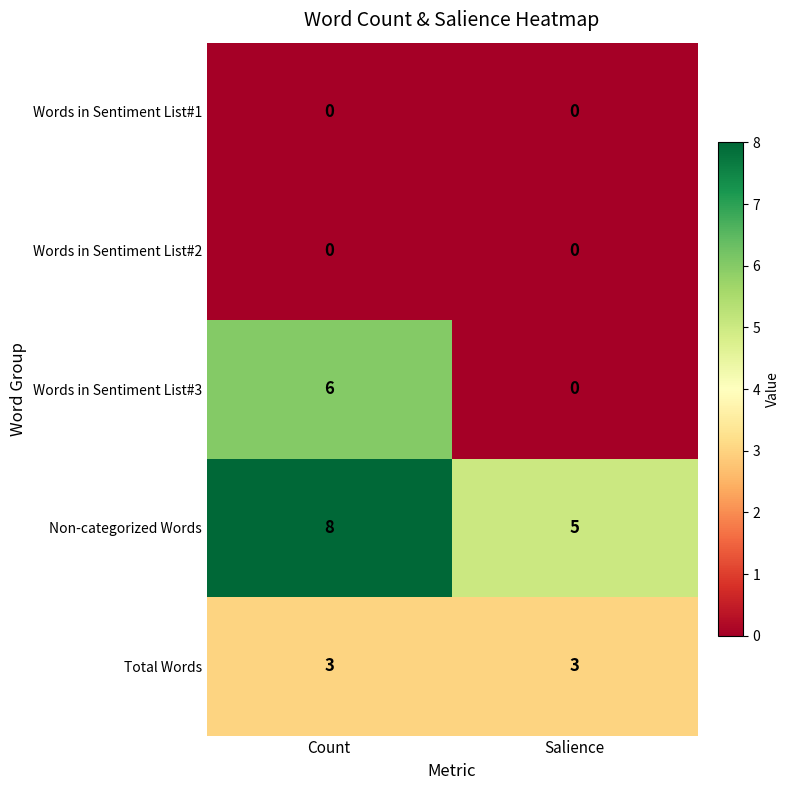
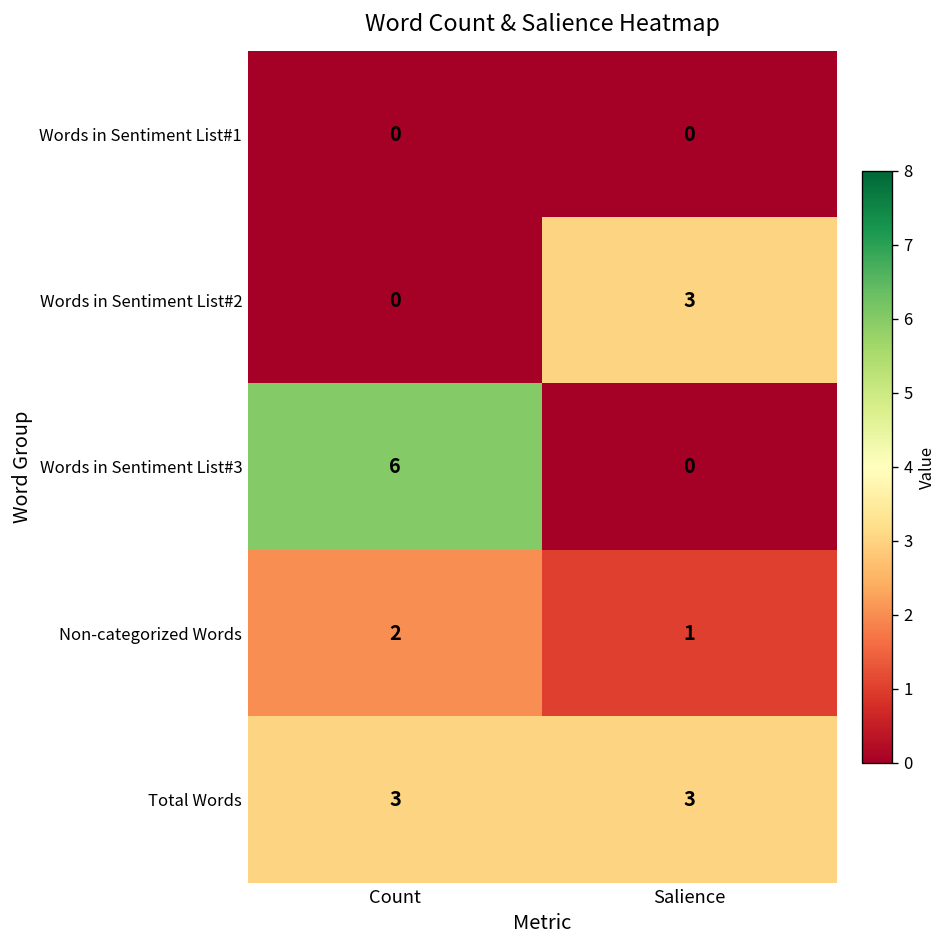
  {
    "Words in Sentiment List#1": {
      "Count": 0,
      "Salience": 0
    },
    "Words in Sentiment List#2": {
      "Count": 0,
-     "Salience": 0
+     "Salience": 3
    },
    "Words in Sentiment List#3": {
      "Count": 6,
      "Salience": 0
    },
    "Non-categorized Words": {
-     "Count": 8,
-     "Salience": 5
+     "Count": 2,
+     "Salience": 1
    },
    "Total Words": {
      "Count": 3,
      "Salience": 3
    }
  }
